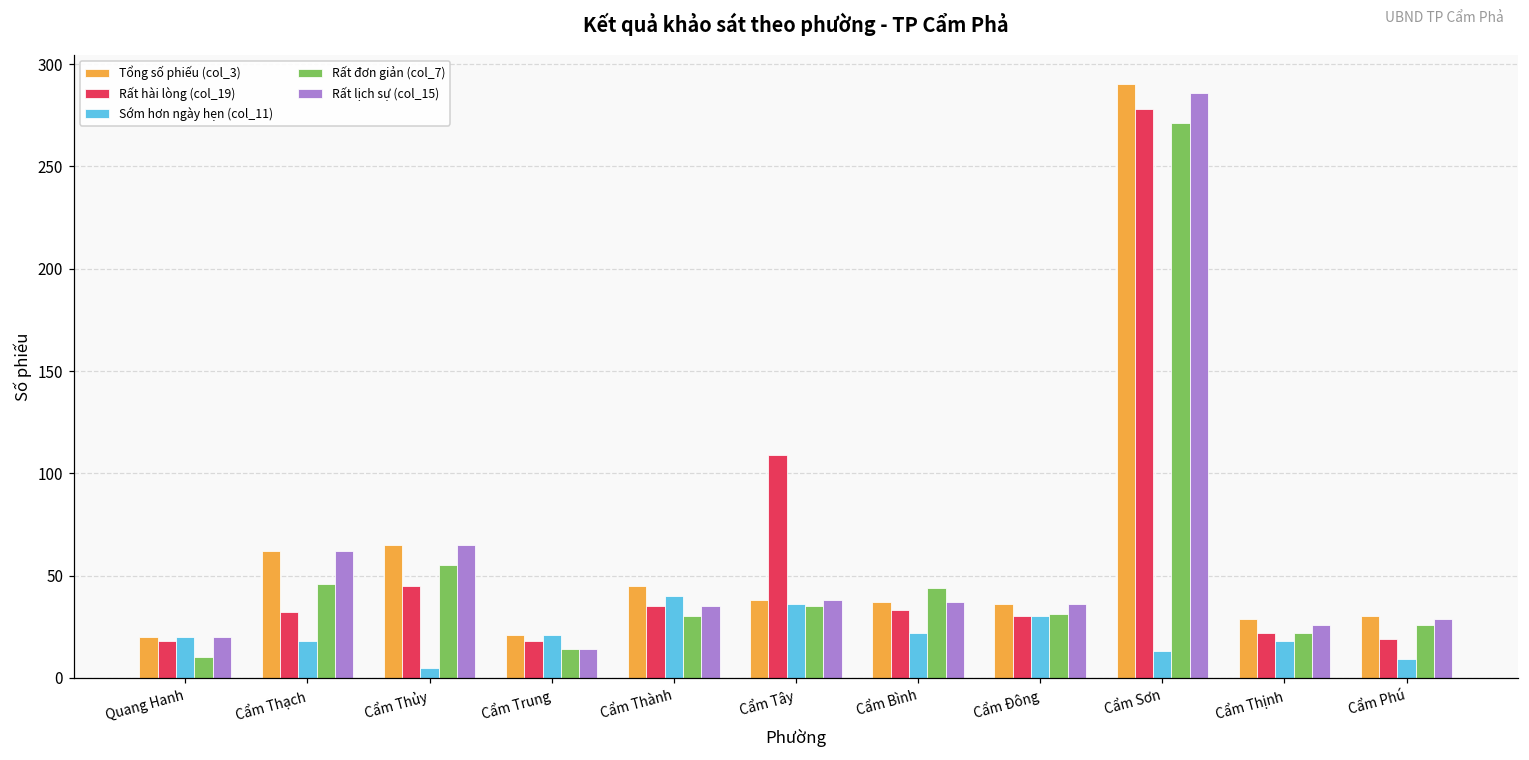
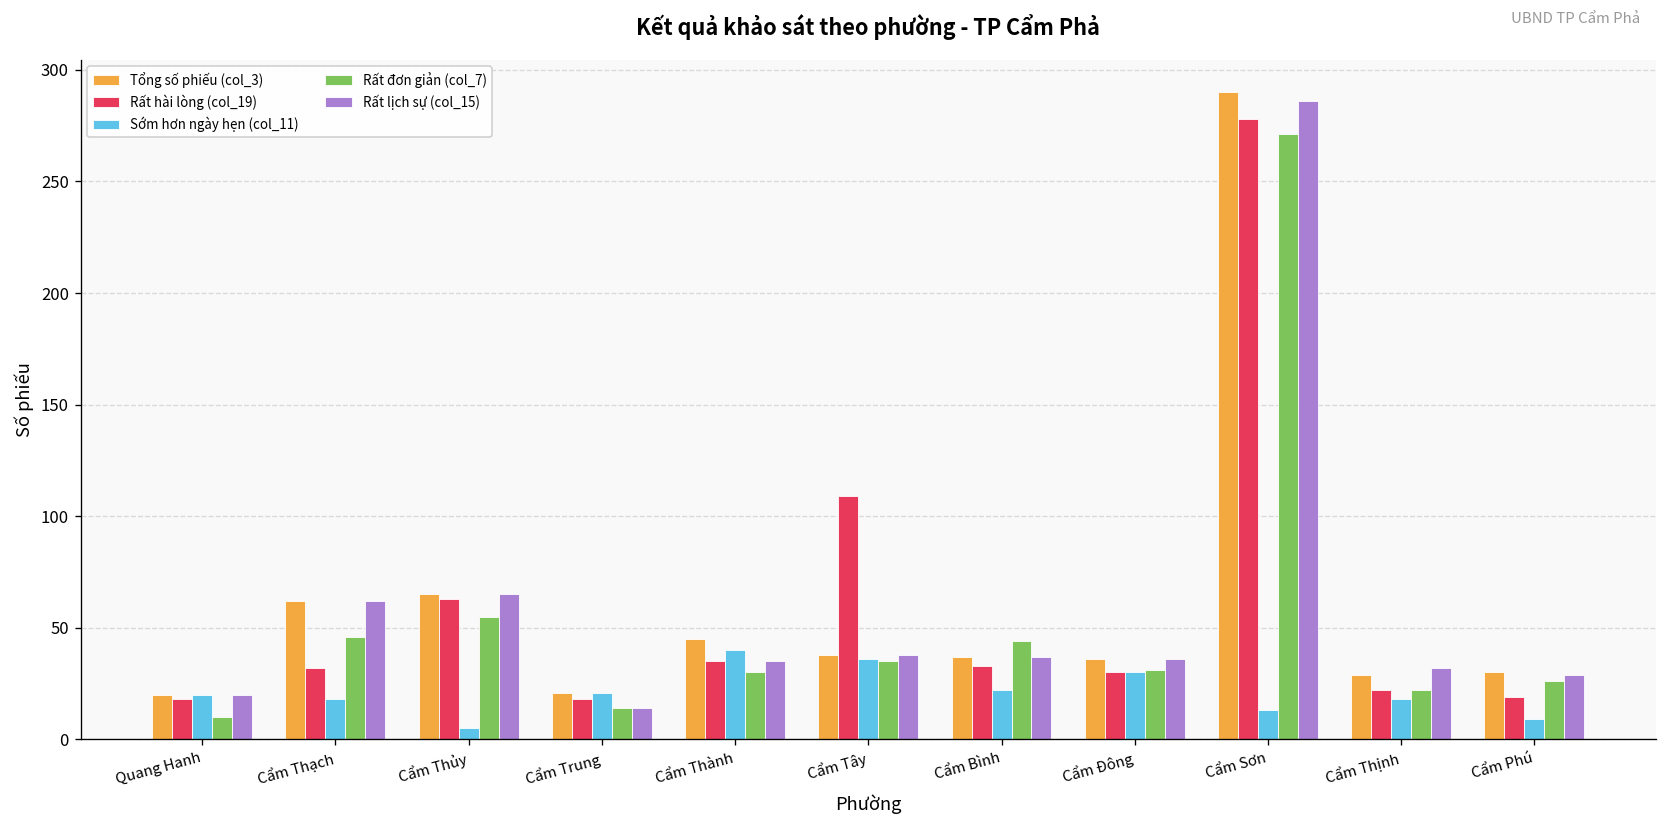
  {
    "Tổng số phiếu (col_3)": {
      "Quang Hanh": 20,
      "Cẩm Thạch": 62,
      "Cẩm Thủy": 65,
      "Cẩm Trung": 21,
      "Cẩm Thành": 45,
      "Cẩm Tây": 38,
      "Cẩm Bình": 37,
      "Cẩm Đông": 36,
      "Cẩm Sơn": 290,
      "Cẩm Thịnh": 29,
      "Cẩm Phú": 30
    },
    "Rất hài lòng (col_19)": {
      "Quang Hanh": 18,
      "Cẩm Thạch": 32,
-     "Cẩm Thủy": 45,
+     "Cẩm Thủy": 63,
      "Cẩm Trung": 18,
      "Cẩm Thành": 35,
      "Cẩm Tây": 109,
      "Cẩm Bình": 33,
      "Cẩm Đông": 30,
      "Cẩm Sơn": 278,
      "Cẩm Thịnh": 22,
      "Cẩm Phú": 19
    },
    "Sớm hơn ngày hẹn (col_11)": {
      "Quang Hanh": 20,
      "Cẩm Thạch": 18,
      "Cẩm Thủy": 5,
      "Cẩm Trung": 21,
      "Cẩm Thành": 40,
      "Cẩm Tây": 36,
      "Cẩm Bình": 22,
      "Cẩm Đông": 30,
      "Cẩm Sơn": 13,
      "Cẩm Thịnh": 18,
      "Cẩm Phú": 9
    },
    "Rất đơn giản (col_7)": {
      "Quang Hanh": 10,
      "Cẩm Thạch": 46,
      "Cẩm Thủy": 55,
      "Cẩm Trung": 14,
      "Cẩm Thành": 30,
      "Cẩm Tây": 35,
      "Cẩm Bình": 44,
      "Cẩm Đông": 31,
      "Cẩm Sơn": 271,
      "Cẩm Thịnh": 22,
      "Cẩm Phú": 26
    },
    "Rất lịch sự (col_15)": {
      "Quang Hanh": 20,
      "Cẩm Thạch": 62,
      "Cẩm Thủy": 65,
      "Cẩm Trung": 14,
      "Cẩm Thành": 35,
      "Cẩm Tây": 38,
      "Cẩm Bình": 37,
      "Cẩm Đông": 36,
      "Cẩm Sơn": 286,
-     "Cẩm Thịnh": 26,
+     "Cẩm Thịnh": 32,
      "Cẩm Phú": 29
    }
  }
